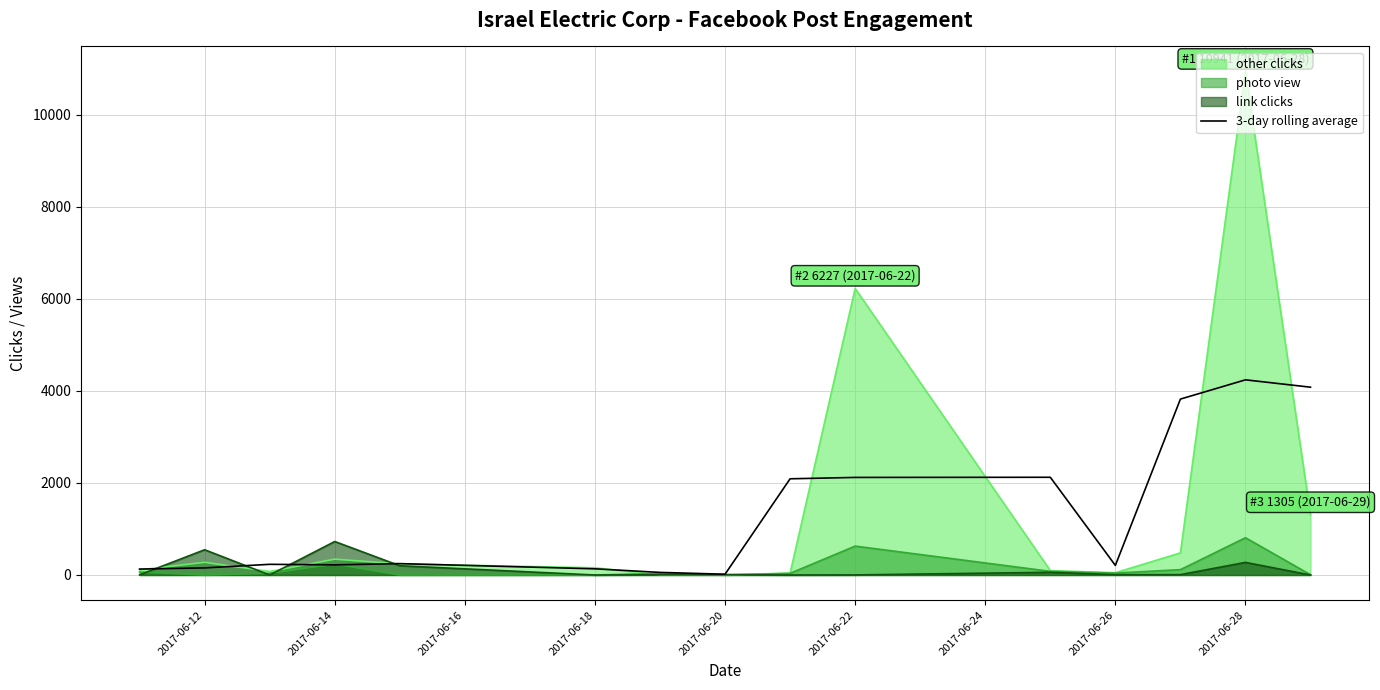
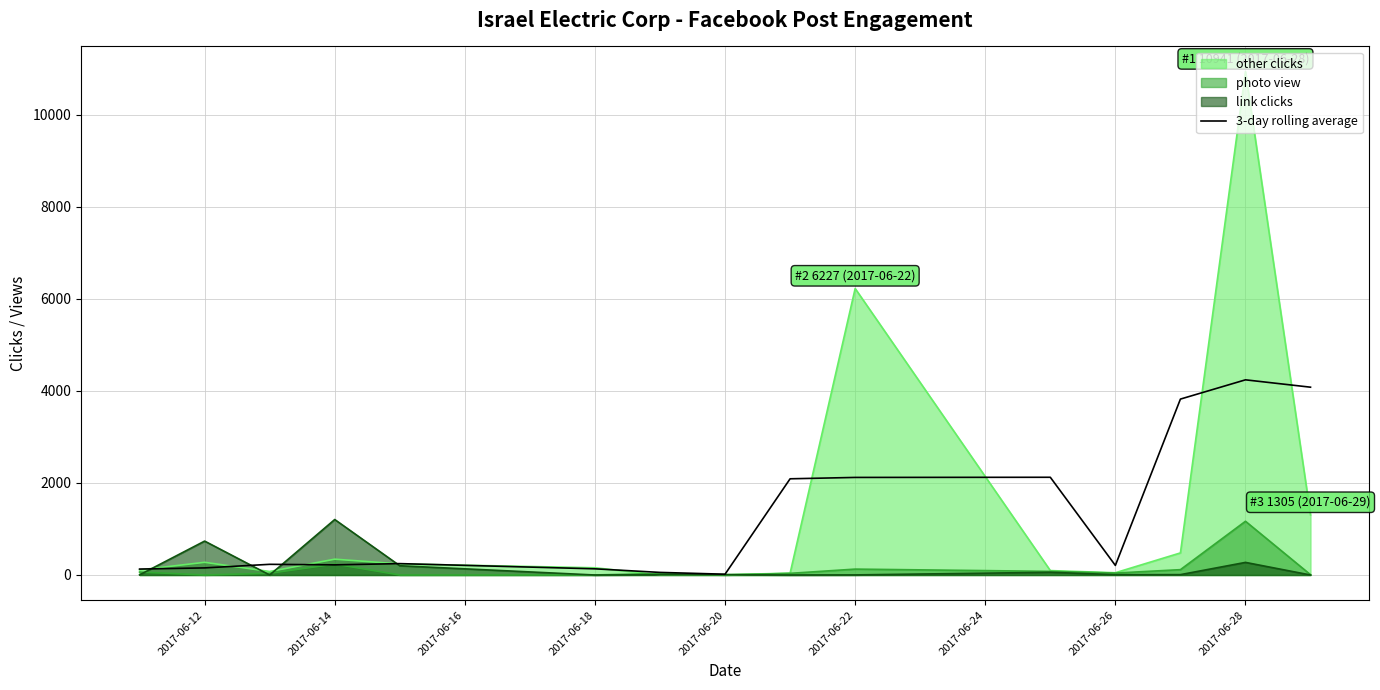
  {
    "other clicks": {
      "2017-06-12": 300,
      "2017-06-14": 300
    },
    "photo view": {
      "2017-06-12": 0,
-     "2017-06-22": 600,
-     "2017-06-28": 800
+     "2017-06-22": 100,
+     "2017-06-28": 1200
    },
    "link clicks": {
-     "2017-06-12": 500,
-     "2017-06-14": 700,
+     "2017-06-12": 700,
+     "2017-06-14": 1200,
      "2017-06-22": 0,
      "2017-06-28": 300
    },
    "3-day rolling average": {
      "2017-06-12": 200,
      "2017-06-22": 2100,
      "2017-06-26": 200,
      "2017-06-28": 4200
    }
  }
